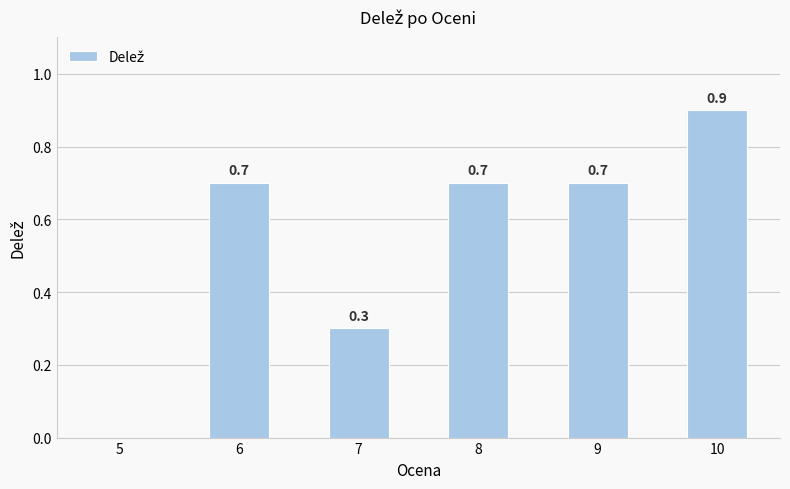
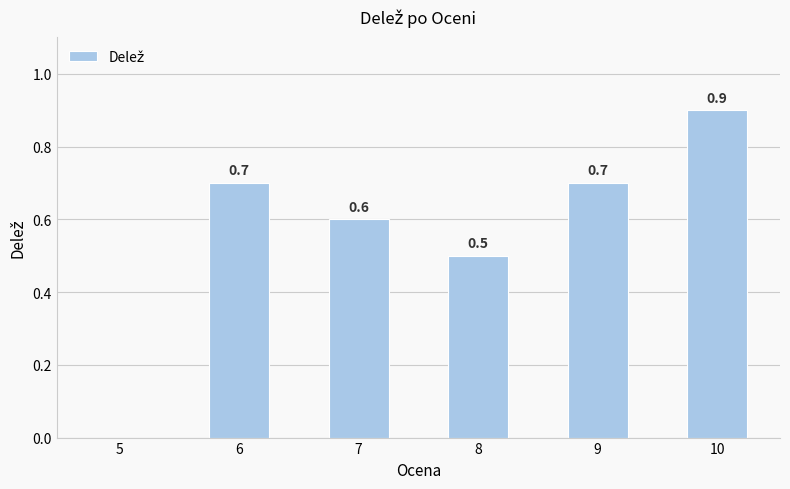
  {
    "6": 0.7,
-   "7": 0.3,
-   "8": 0.7,
+   "7": 0.6,
+   "8": 0.5,
    "9": 0.7,
    "10": 0.9
  }
